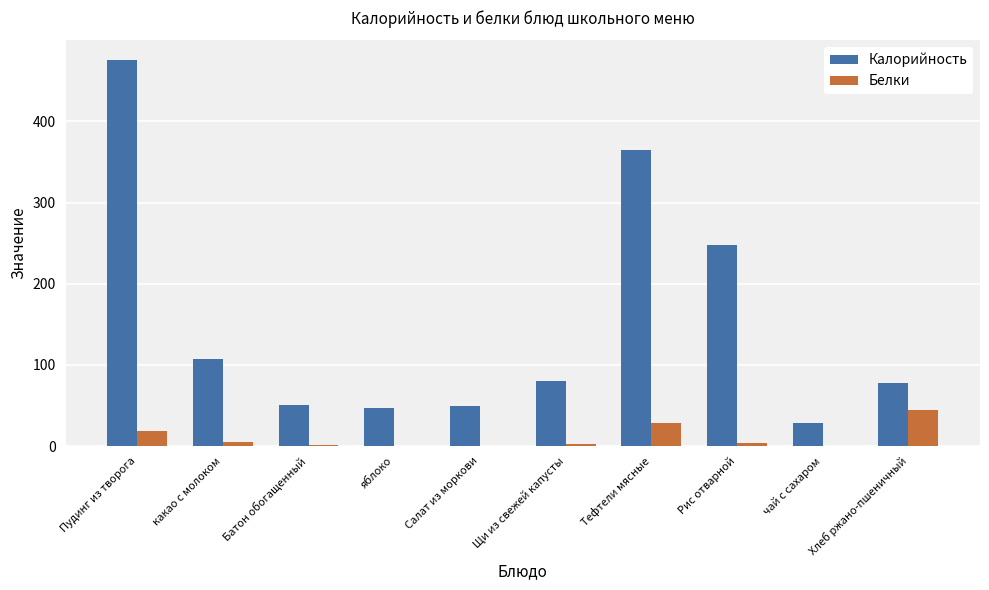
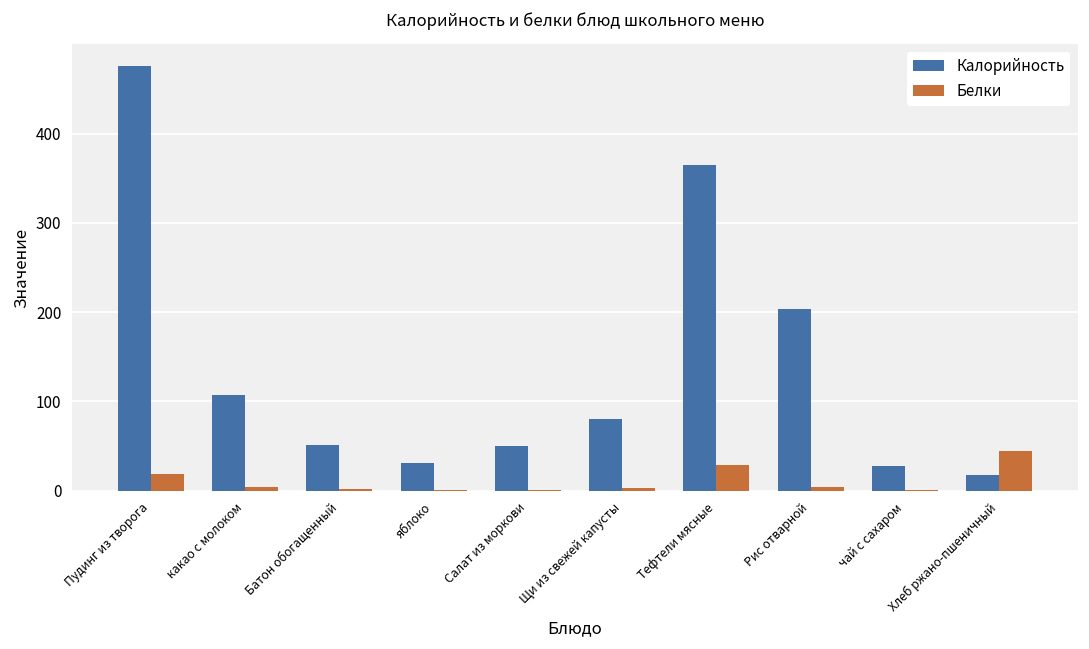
  {
    "Калорийность": {
      "Пудинг из творога": 480,
      "какао с молоком": 110,
      "Батон обогащенный": 50,
-     "яблоко": 50,
+     "яблоко": 30,
      "Салат из моркови": 50,
      "Щи из свежей капусты": 80,
      "Тефтели мясные": 360,
-     "Рис отварной": 250,
+     "Рис отварной": 200,
      "чай с сахаром": 30,
-     "Хлеб ржано-пшеничный": 80
+     "Хлеб ржано-пшеничный": 20
    },
    "Белки": {
      "Пудинг из творога": 20,
      "какао с молоком": 0,
      "Тефтели мясные": 30,
      "Рис отварной": 0,
      "Хлеб ржано-пшеничный": 40
    }
  }
